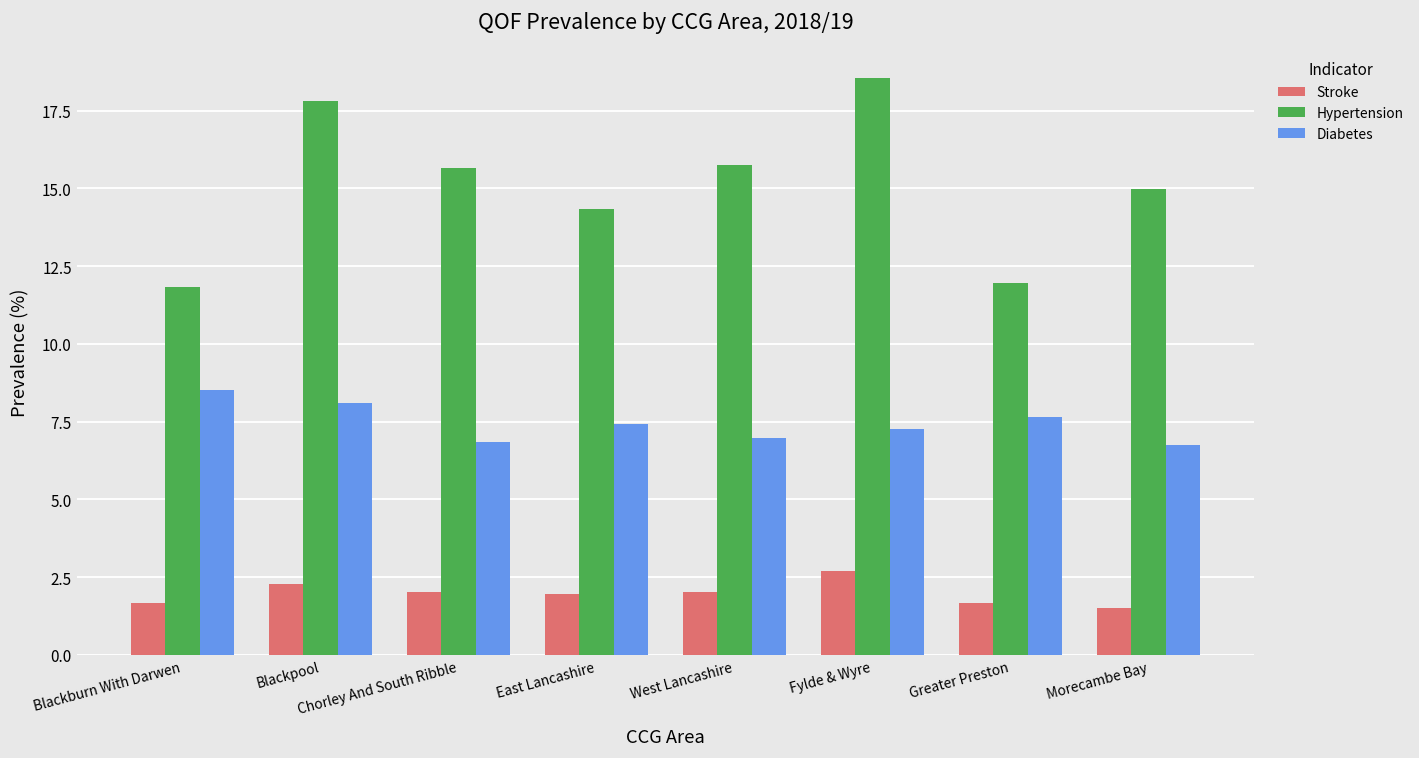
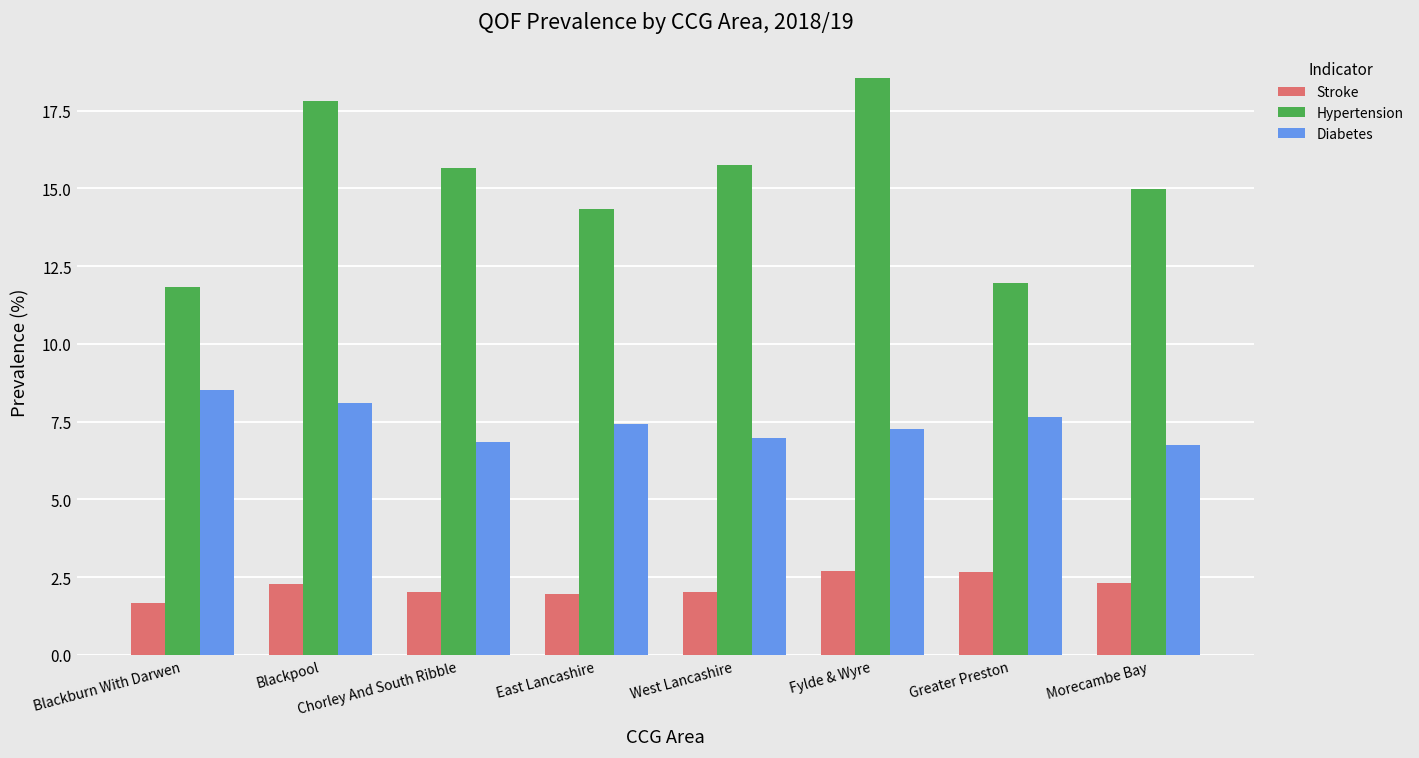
  {
    "Stroke": {
      "Blackburn With Darwen": 1.7,
      "Blackpool": 2.3,
      "Chorley And South Ribble": 2.0,
      "East Lancashire": 2.0,
      "West Lancashire": 2.0,
      "Fylde & Wyre": 2.7,
-     "Greater Preston": 1.7,
-     "Morecambe Bay": 1.5
+     "Greater Preston": 2.7,
+     "Morecambe Bay": 2.3
    },
    "Hypertension": {
      "Blackburn With Darwen": 11.8,
      "Blackpool": 17.8,
      "Chorley And South Ribble": 15.7,
      "East Lancashire": 14.3,
      "West Lancashire": 15.8,
      "Fylde & Wyre": 18.6,
      "Greater Preston": 11.9,
      "Morecambe Bay": 15.0
    },
    "Diabetes": {
      "Blackburn With Darwen": 8.5,
      "Blackpool": 8.1,
      "Chorley And South Ribble": 6.9,
      "East Lancashire": 7.4,
      "West Lancashire": 7.0,
      "Fylde & Wyre": 7.3,
      "Greater Preston": 7.6,
      "Morecambe Bay": 6.8
    }
  }
